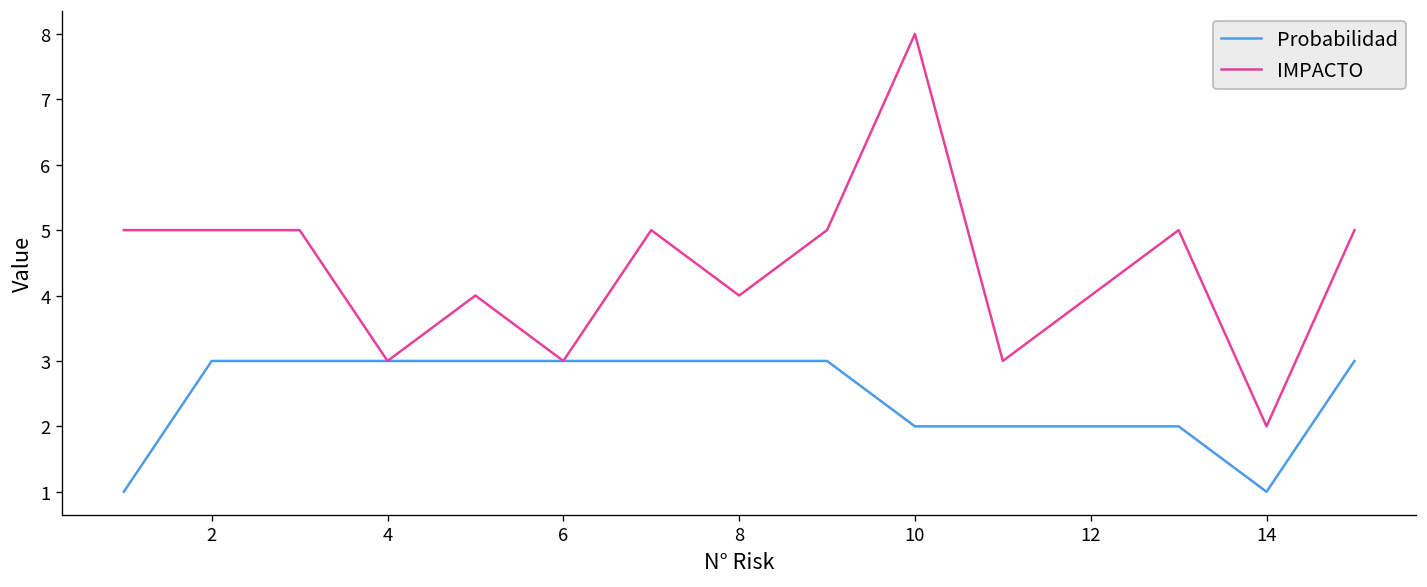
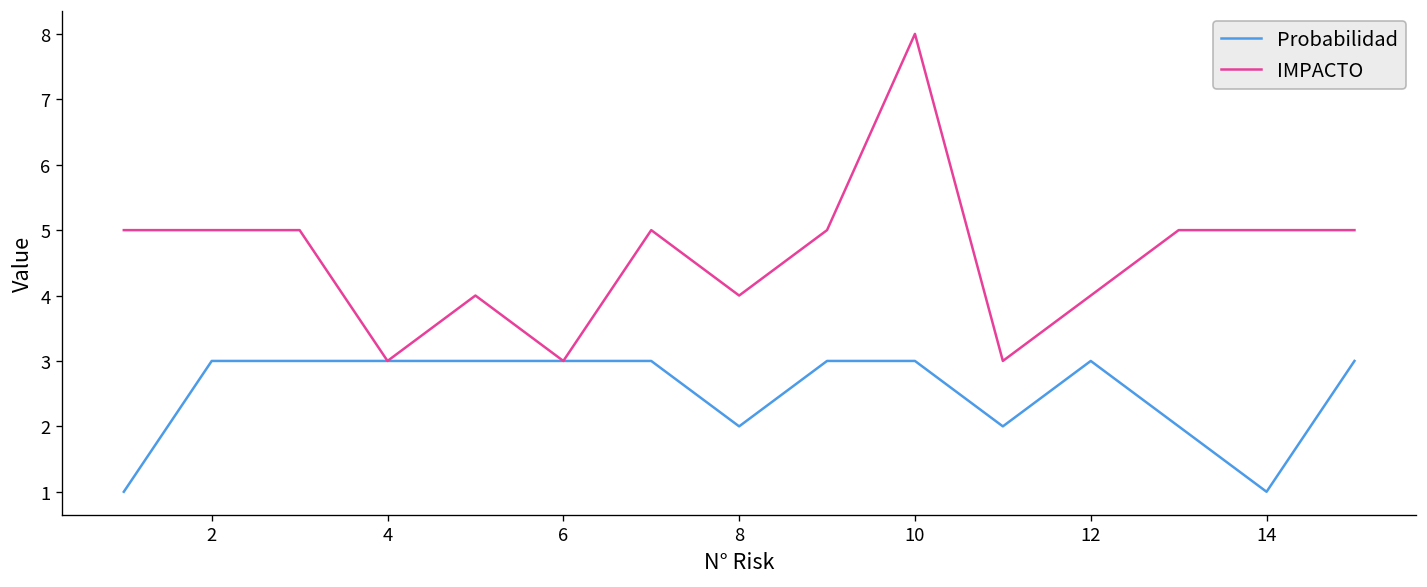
  {
    "Probabilidad": {
      "2": 3,
-     "8": 3,
-     "10": 2,
-     "12": 2,
+     "8": 2,
+     "10": 3,
+     "12": 3,
      "14": 1
    },
    "IMPACTO": {
      "2": 5,
      "8": 4,
      "10": 8,
      "12": 4,
-     "14": 2
+     "14": 5
    }
  }
